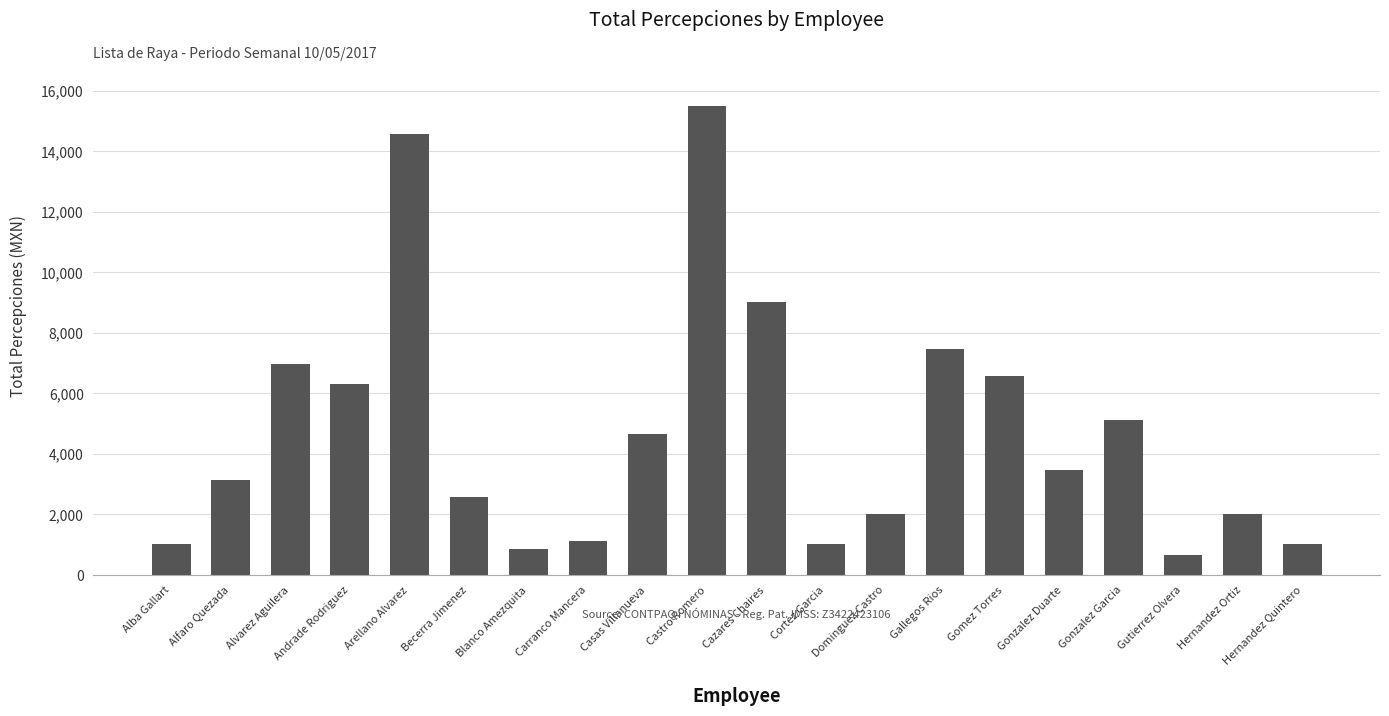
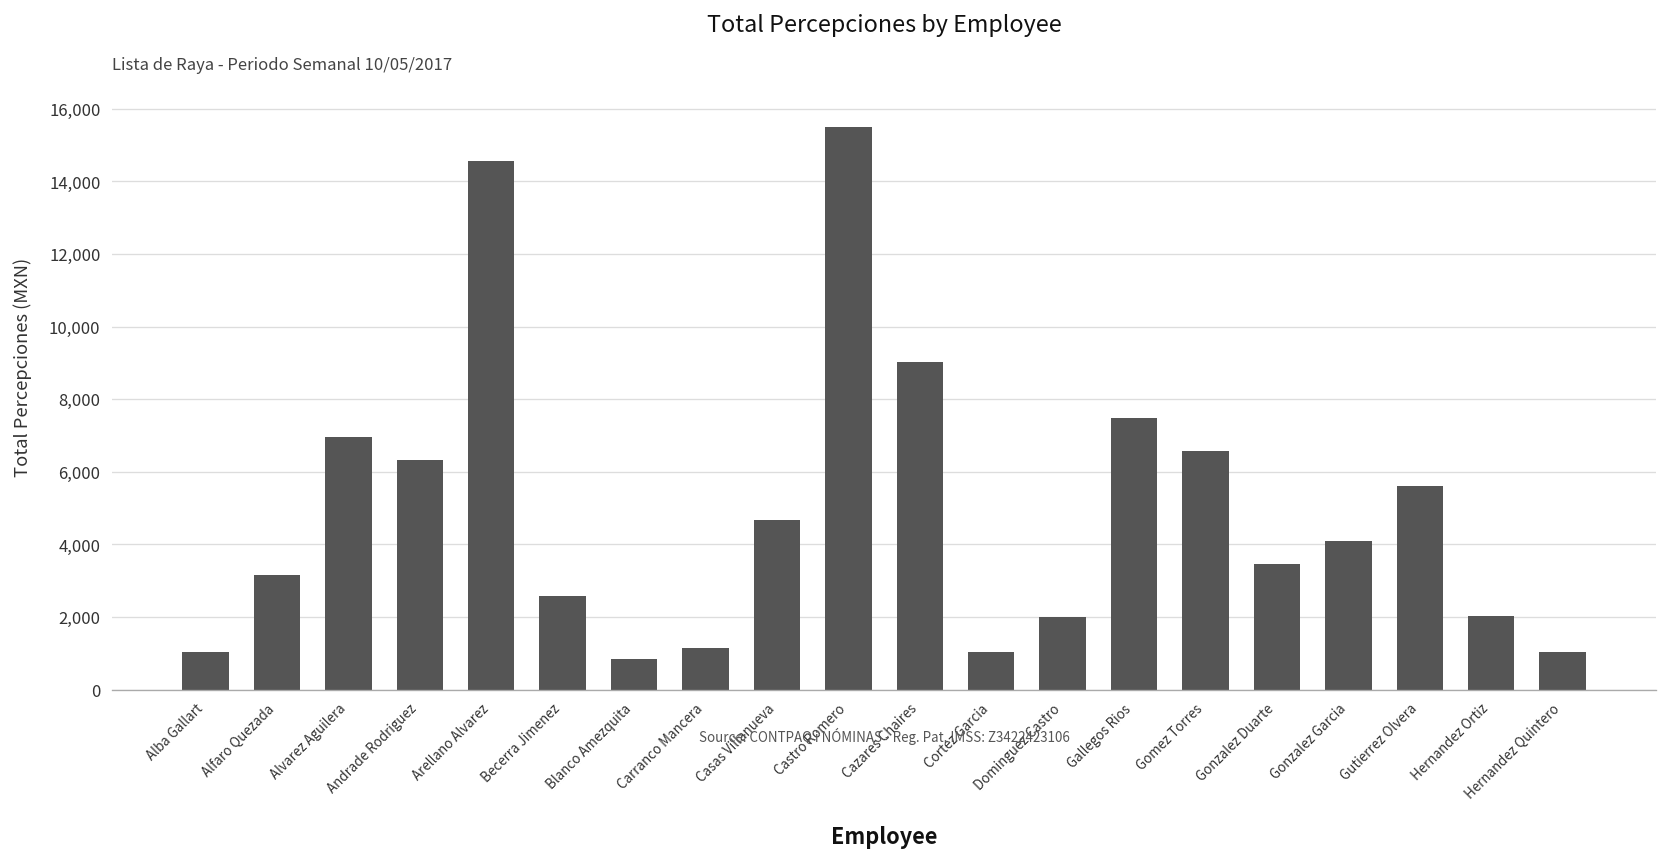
  {
    "Alba Gallart": "1,000",
    "Alfaro Quezada": "3,100",
    "Alvarez Aguilera": "7,000",
    "Andrade Rodriguez": "6,300",
    "Arellano Alvarez": "14,600",
    "Becerra Jimenez": "2,600",
    "Blanco Amezquita": "900",
    "Carranco Mancera": "1,100",
    "Casas Villanueva": "4,700",
    "Castro Romero": "15,500",
    "Cazares Chaires": "9,000",
    "Cortez Garcia": "1,000",
    "Dominguez Castro": "2,000",
    "Gallegos Rios": "7,500",
    "Gomez Torres": "6,600",
    "Gonzalez Duarte": "3,500",
-   "Gonzalez Garcia": "5,100",
-   "Gutierrez Olvera": "700",
+   "Gonzalez Garcia": "4,100",
+   "Gutierrez Olvera": "5,600",
    "Hernandez Ortiz": "2,000",
    "Hernandez Quintero": "1,000"
  }
